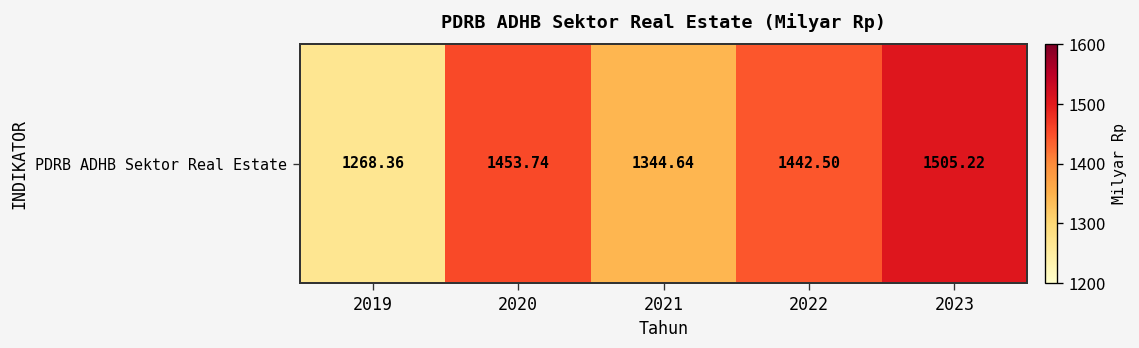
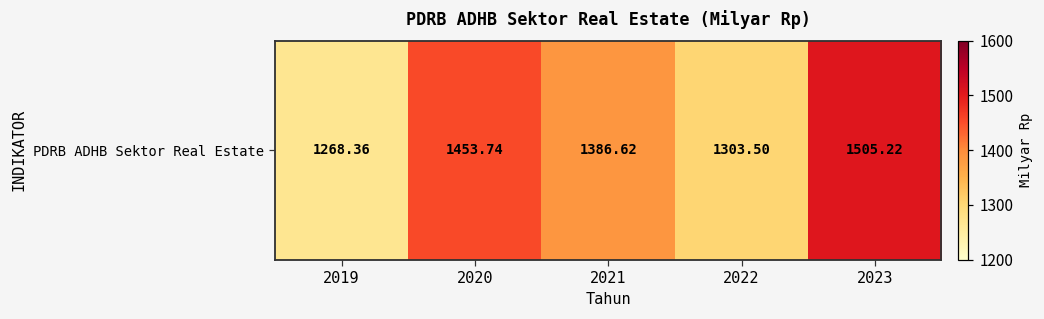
  {
    "PDRB ADHB Sektor Real Estate": {
      "2019": 1268.36,
      "2020": 1453.74,
-     "2021": 1344.64,
-     "2022": 1442.50,
+     "2021": 1386.62,
+     "2022": 1303.50,
      "2023": 1505.22
    }
  }
